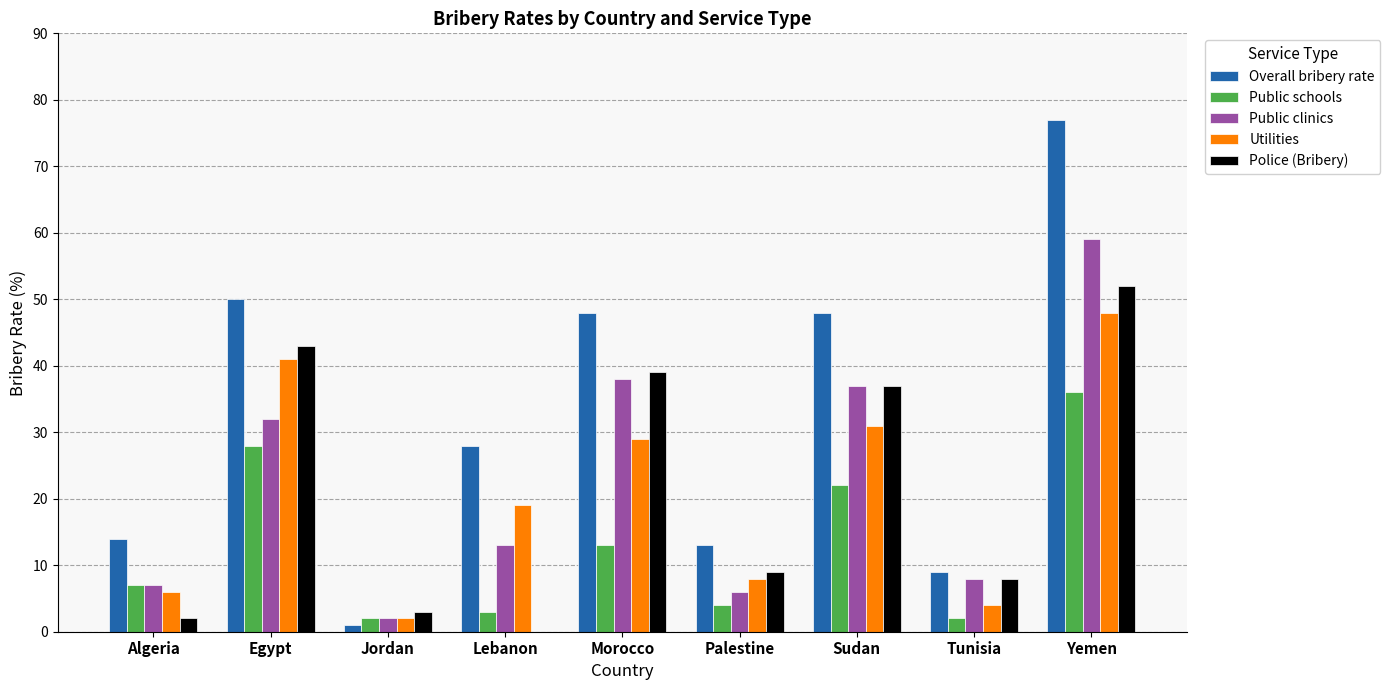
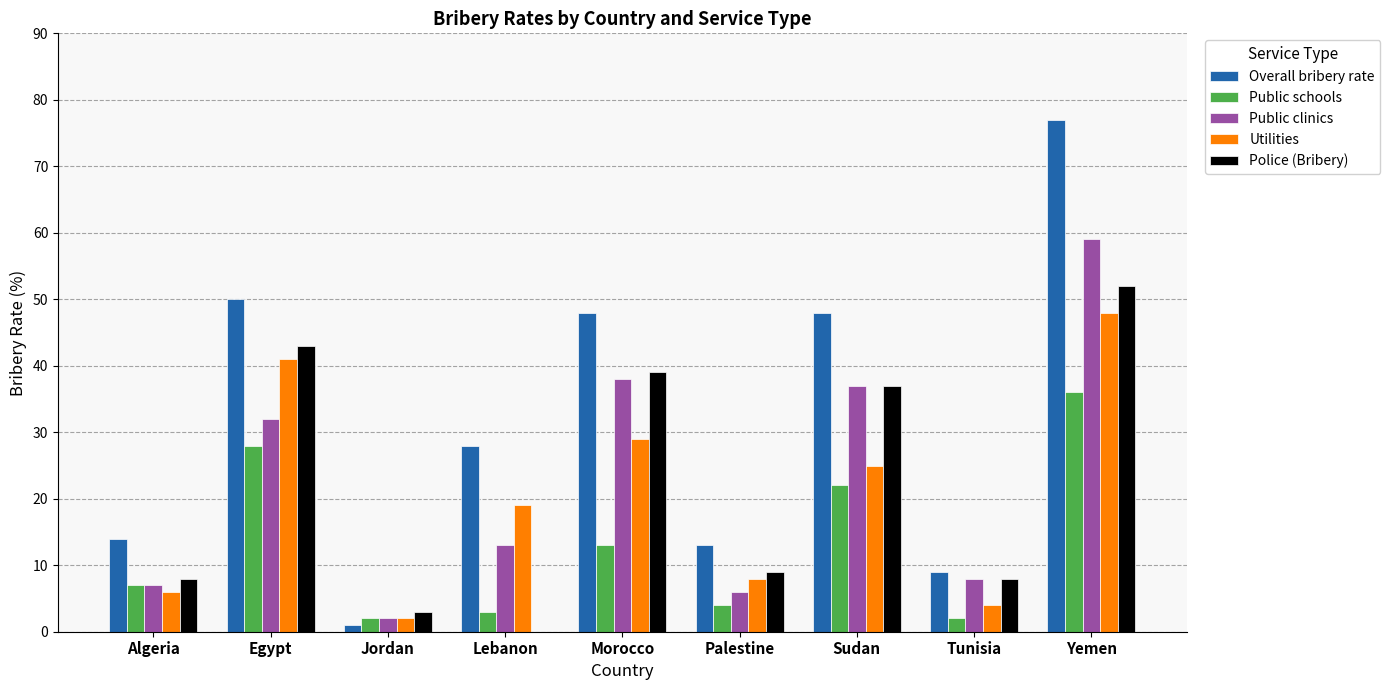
  {
    "Overall bribery rate": {
      "Algeria": 14,
      "Egypt": 50,
      "Jordan": 1,
      "Lebanon": 28,
      "Morocco": 48,
      "Palestine": 13,
      "Sudan": 48,
      "Tunisia": 9,
      "Yemen": 77
    },
    "Public schools": {
      "Algeria": 7,
      "Egypt": 28,
      "Jordan": 2,
      "Lebanon": 3,
      "Morocco": 13,
      "Palestine": 4,
      "Sudan": 22,
      "Tunisia": 2,
      "Yemen": 36
    },
    "Public clinics": {
      "Algeria": 7,
      "Egypt": 32,
      "Jordan": 2,
      "Lebanon": 13,
      "Morocco": 38,
      "Palestine": 6,
      "Sudan": 37,
      "Tunisia": 8,
      "Yemen": 59
    },
    "Utilities": {
      "Algeria": 6,
      "Egypt": 41,
      "Jordan": 2,
      "Lebanon": 19,
      "Morocco": 29,
      "Palestine": 8,
-     "Sudan": 31,
+     "Sudan": 25,
      "Tunisia": 4,
      "Yemen": 48
    },
    "Police (Bribery)": {
-     "Algeria": 2,
+     "Algeria": 8,
      "Egypt": 43,
      "Jordan": 3,
      "Lebanon": 0,
      "Morocco": 39,
      "Palestine": 9,
      "Sudan": 37,
      "Tunisia": 8,
      "Yemen": 52
    }
  }
